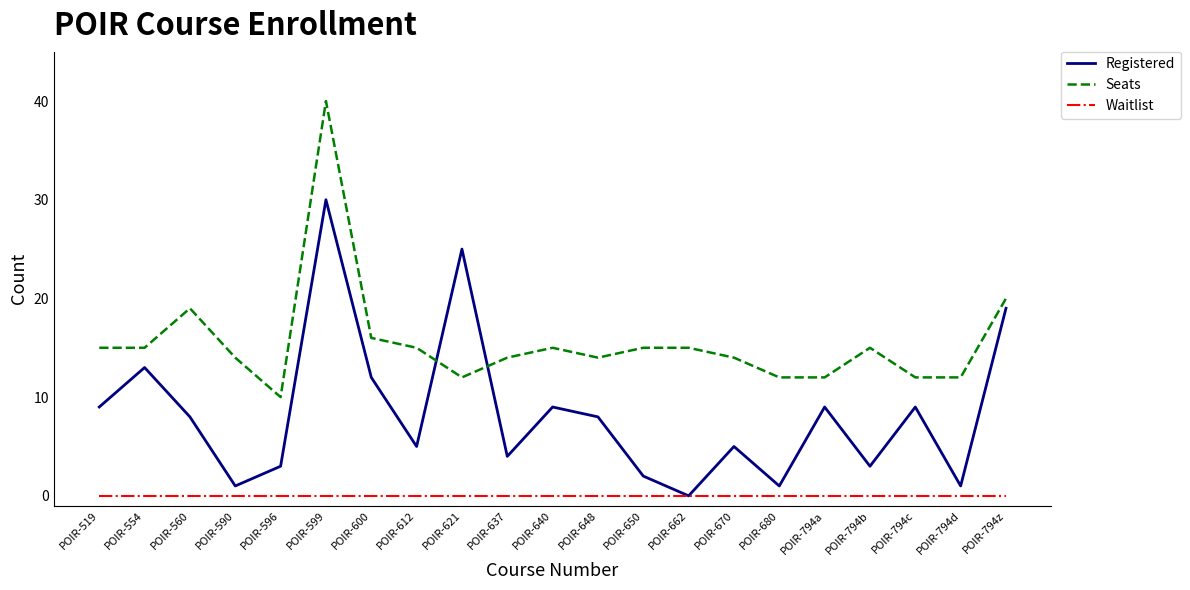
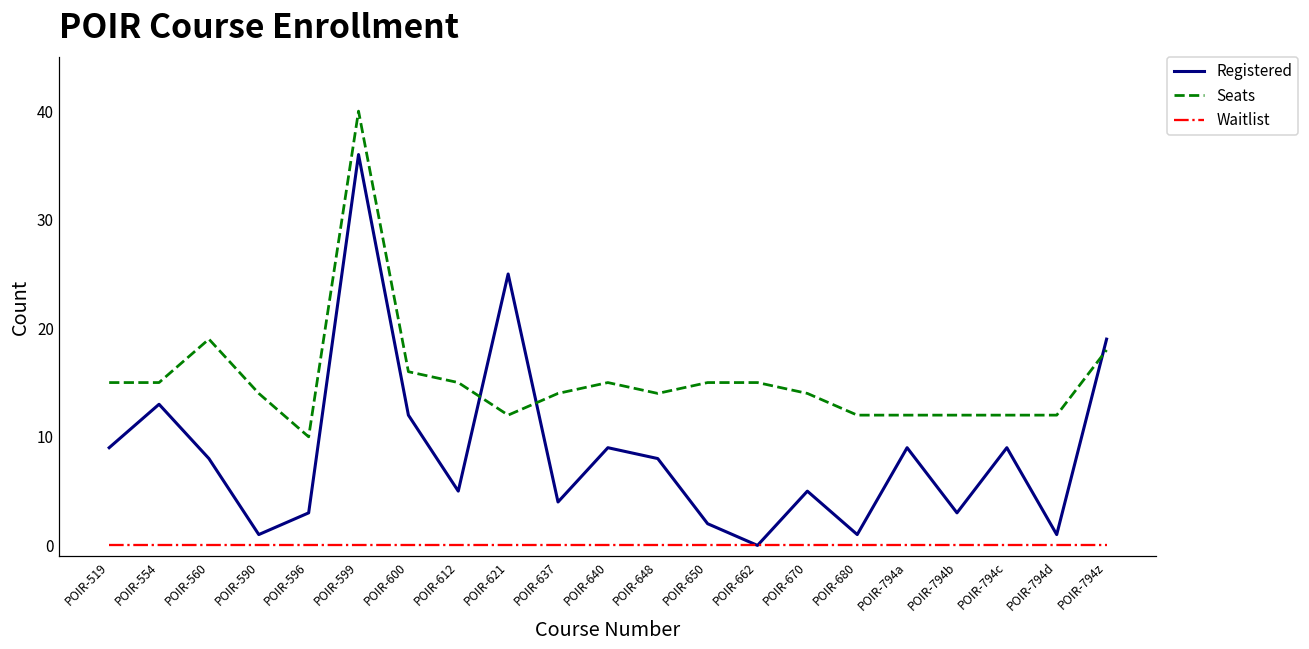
  {
    "Registered": {
      "POIR-519": 9,
      "POIR-554": 13,
      "POIR-560": 8,
      "POIR-590": 1,
      "POIR-596": 3,
-     "POIR-599": 30,
+     "POIR-599": 36,
      "POIR-600": 12,
      "POIR-612": 5,
      "POIR-621": 25,
      "POIR-637": 4,
      "POIR-640": 9,
      "POIR-648": 8,
      "POIR-650": 2,
      "POIR-670": 5,
      "POIR-680": 1,
      "POIR-794a": 9,
      "POIR-794b": 3,
      "POIR-794c": 9,
      "POIR-794d": 1,
      "POIR-794z": 19
    },
    "Seats": {
      "POIR-519": 15,
      "POIR-554": 15,
      "POIR-560": 19,
      "POIR-590": 14,
      "POIR-596": 10,
      "POIR-599": 40,
      "POIR-600": 16,
      "POIR-612": 15,
      "POIR-621": 12,
      "POIR-637": 14,
      "POIR-640": 15,
      "POIR-648": 14,
      "POIR-650": 15,
      "POIR-662": 15,
      "POIR-670": 14,
      "POIR-680": 12,
      "POIR-794a": 12,
-     "POIR-794b": 15,
+     "POIR-794b": 12,
      "POIR-794c": 12,
      "POIR-794d": 12,
-     "POIR-794z": 20
+     "POIR-794z": 18
    },
    "Waitlist": {
      "POIR-519": 0,
      "POIR-554": 0,
      "POIR-560": 0,
      "POIR-590": 0,
      "POIR-596": 0,
      "POIR-599": 0,
      "POIR-600": 0,
      "POIR-612": 0,
      "POIR-621": 0,
      "POIR-637": 0,
      "POIR-640": 0,
      "POIR-648": 0,
      "POIR-650": 0,
      "POIR-670": 0,
      "POIR-680": 0,
      "POIR-794a": 0,
      "POIR-794b": 0,
      "POIR-794c": 0,
      "POIR-794d": 0,
      "POIR-794z": 0
    }
  }
